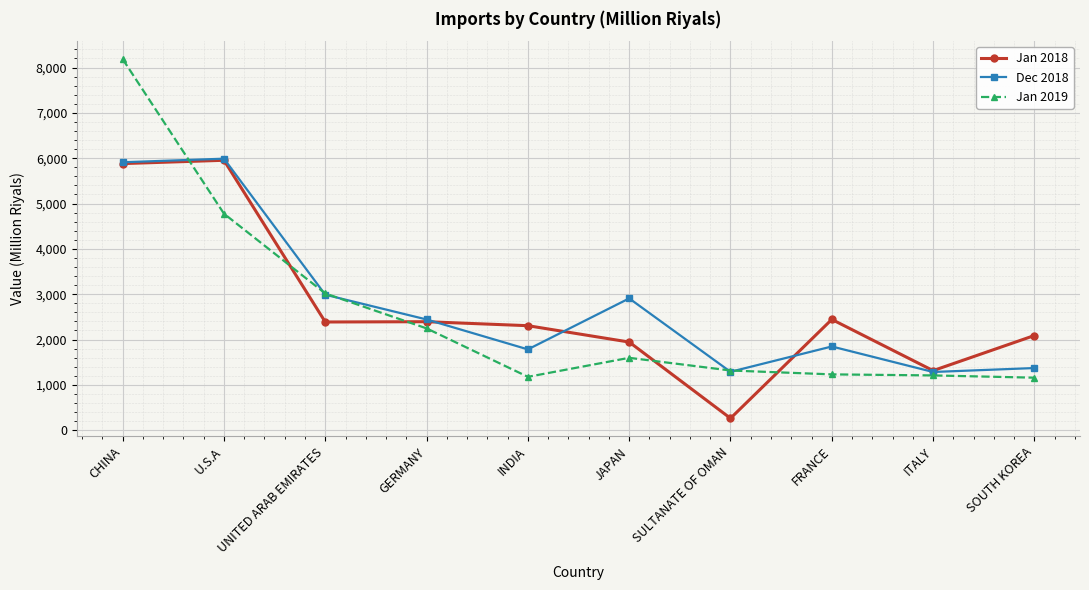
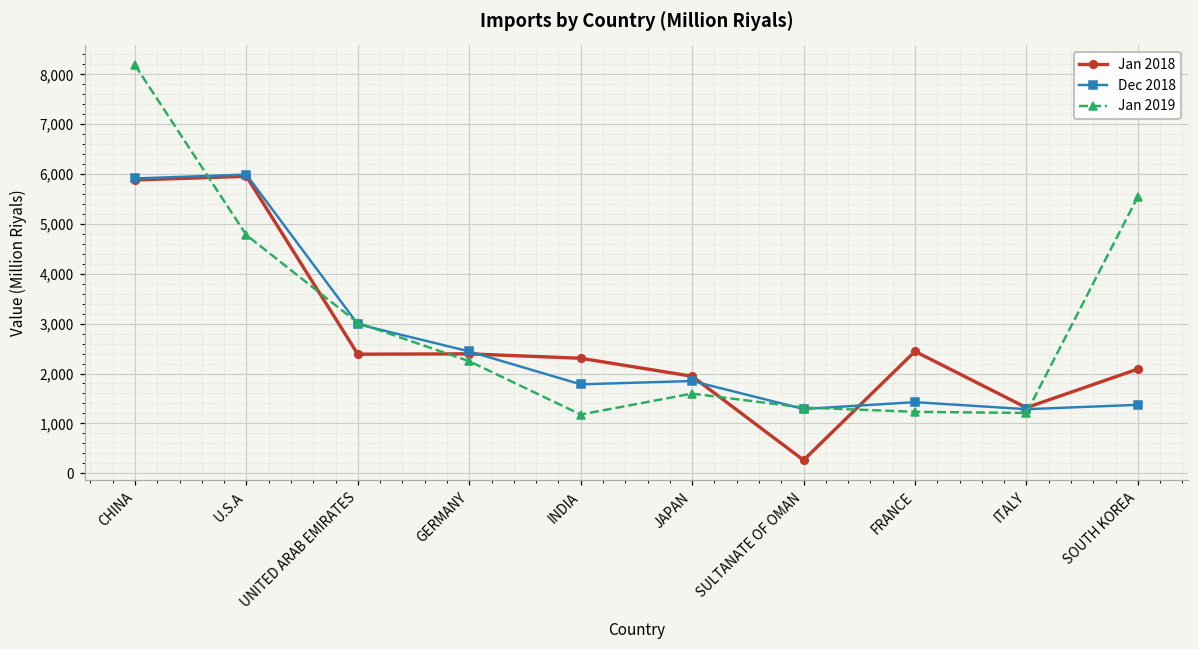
  {
    "Jan 2018": {
      "UNITED ARAB EMIRATES": "2,400",
      "INDIA": "2,300",
      "JAPAN": "1,900",
      "SULTANATE OF OMAN": "300",
      "FRANCE": "2,400",
      "SOUTH KOREA": "2,100"
    },
    "Dec 2018": {
      "INDIA": "1,800",
-     "JAPAN": "2,900",
-     "FRANCE": "1,800",
+     "JAPAN": "1,800",
+     "FRANCE": "1,400",
      "SOUTH KOREA": "1,400"
    },
    "Jan 2019": {
      "CHINA": "8,200",
      "U.S.A": "4,800",
      "GERMANY": "2,200",
      "INDIA": "1,200",
      "JAPAN": "1,600",
      "FRANCE": "1,200",
      "ITALY": "1,200",
-     "SOUTH KOREA": "1,200"
+     "SOUTH KOREA": "5,500"
    }
  }
